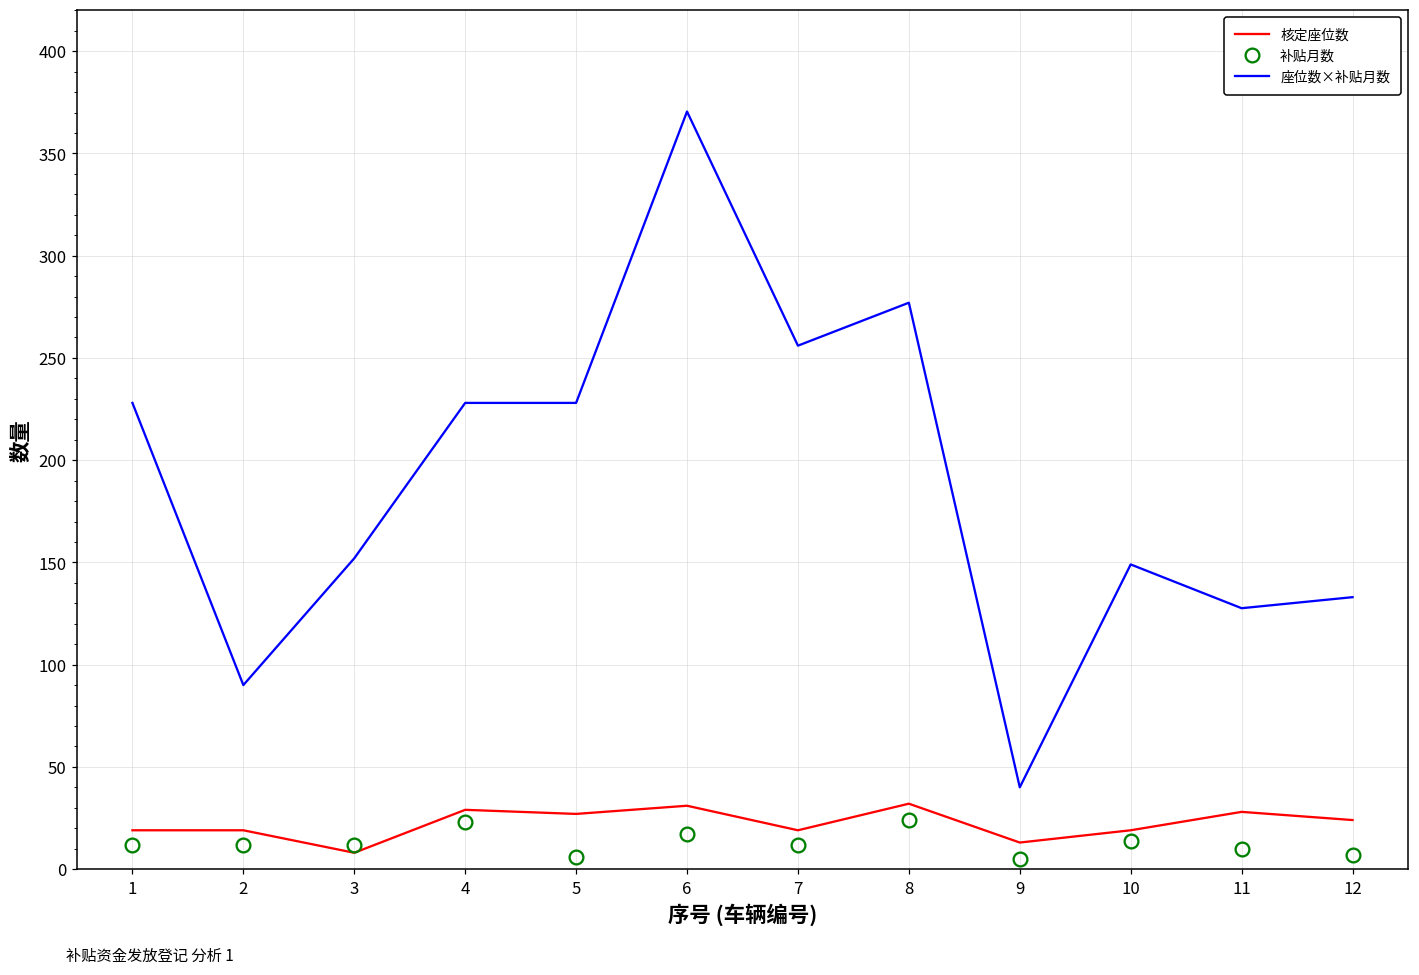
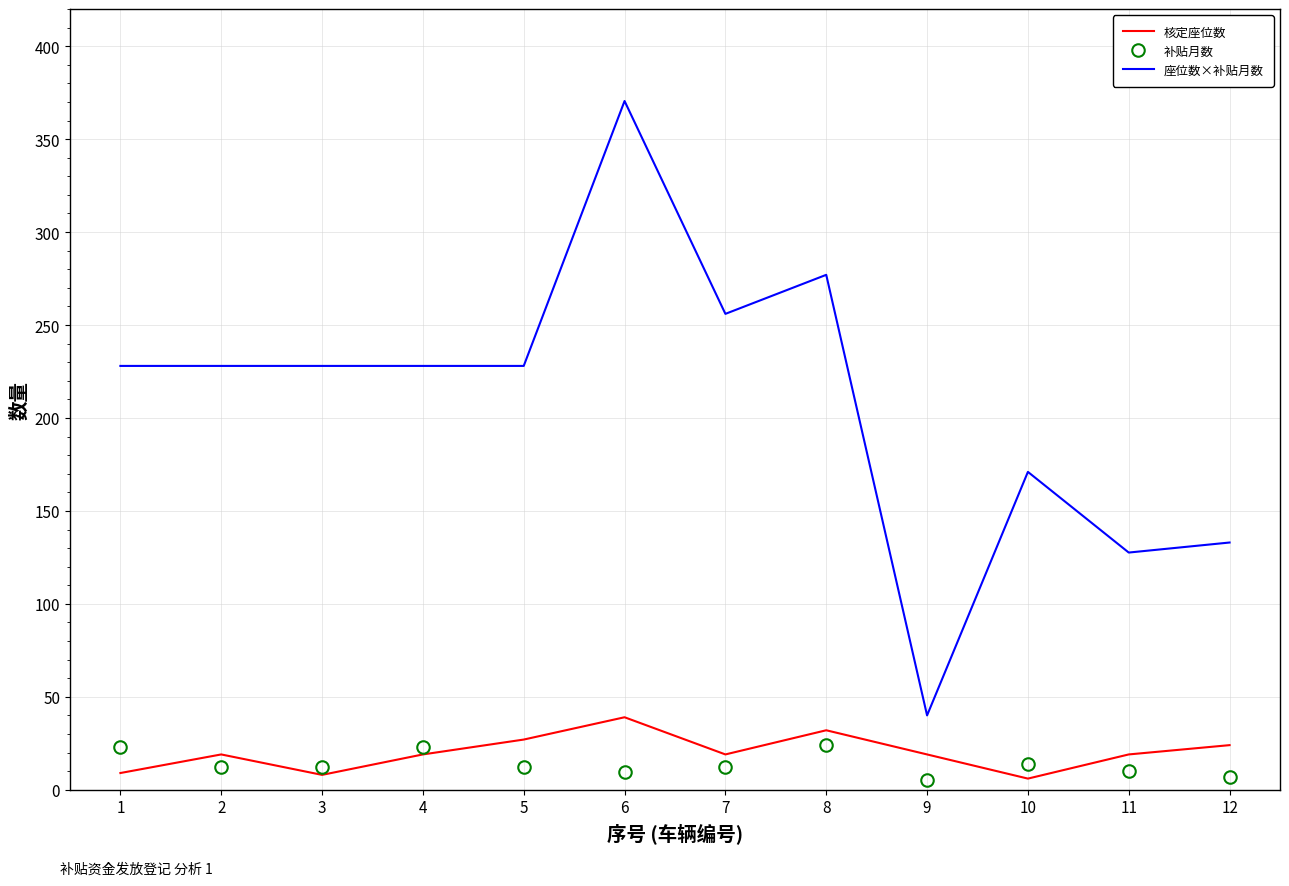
  {
    "核定座位数": {
-     "1": 19,
+     "1": 9,
      "2": 19,
      "3": 8,
-     "4": 29,
+     "4": 19,
      "5": 27,
-     "6": 31,
+     "6": 39,
      "7": 19,
      "8": 32,
-     "9": 13,
-     "10": 19,
-     "11": 28,
+     "9": 19,
+     "10": 6,
+     "11": 19,
      "12": 24
    },
    "补贴月数": {
-     "1": 12,
+     "1": 23,
      "2": 12,
      "3": 12,
      "4": 23,
-     "5": 6,
-     "6": 17,
+     "5": 12,
+     "6": 10,
      "7": 12,
      "8": 24,
      "9": 5,
      "10": 14,
      "11": 10,
      "12": 7
    },
    "座位数×补贴月数": {
      "1": 228,
-     "2": 90,
-     "3": 152,
+     "2": 228,
+     "3": 228,
      "4": 228,
      "5": 228,
      "6": 371,
      "7": 256,
      "8": 277,
      "9": 40,
-     "10": 149,
+     "10": 171,
      "11": 128,
      "12": 133
    }
  }
